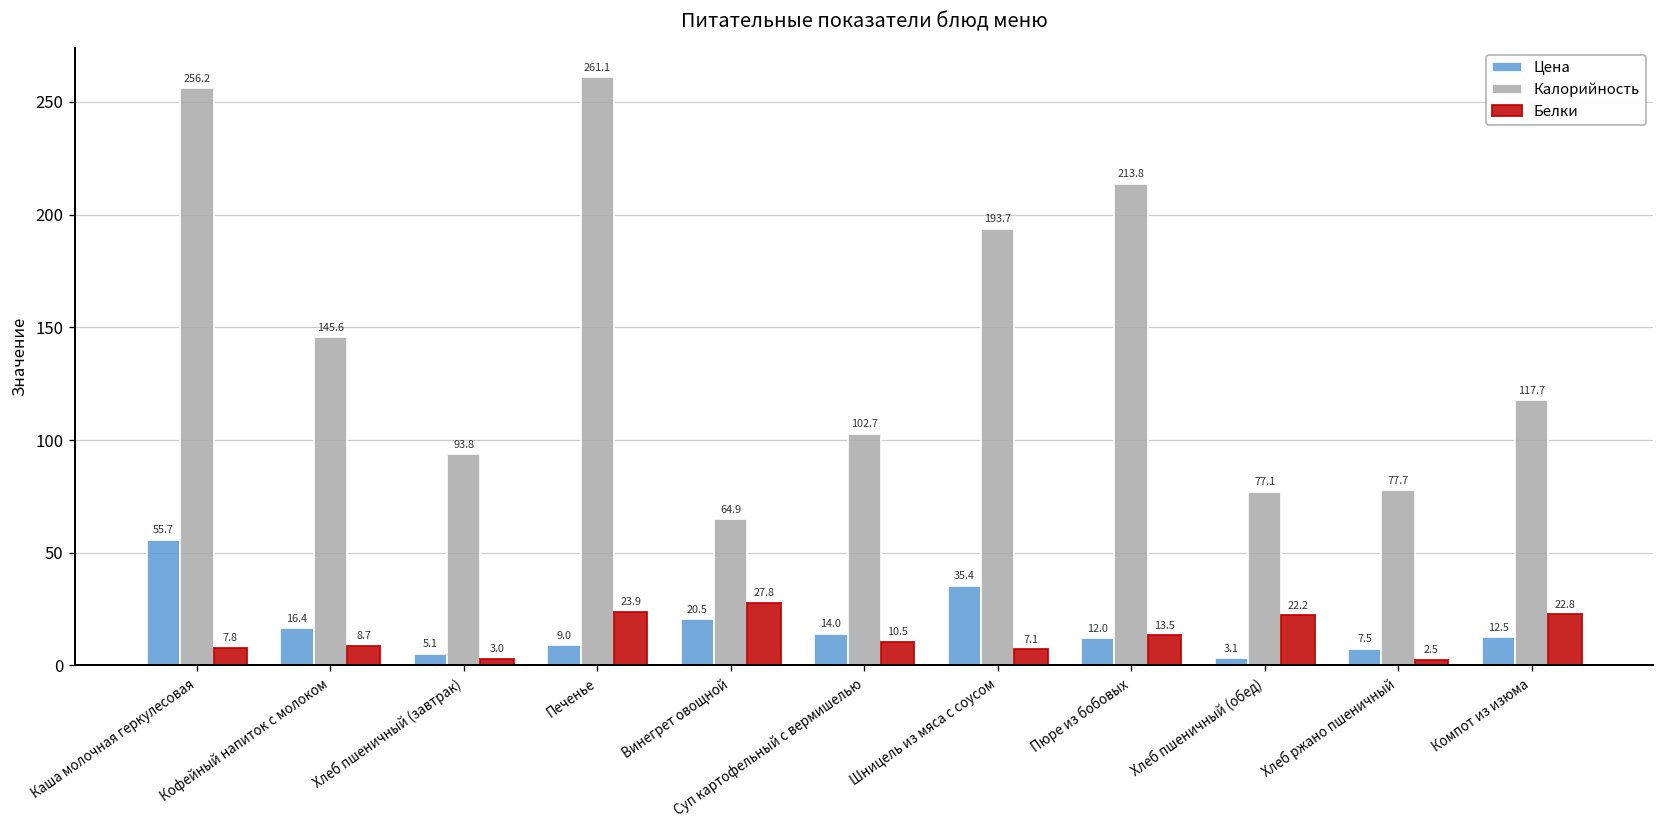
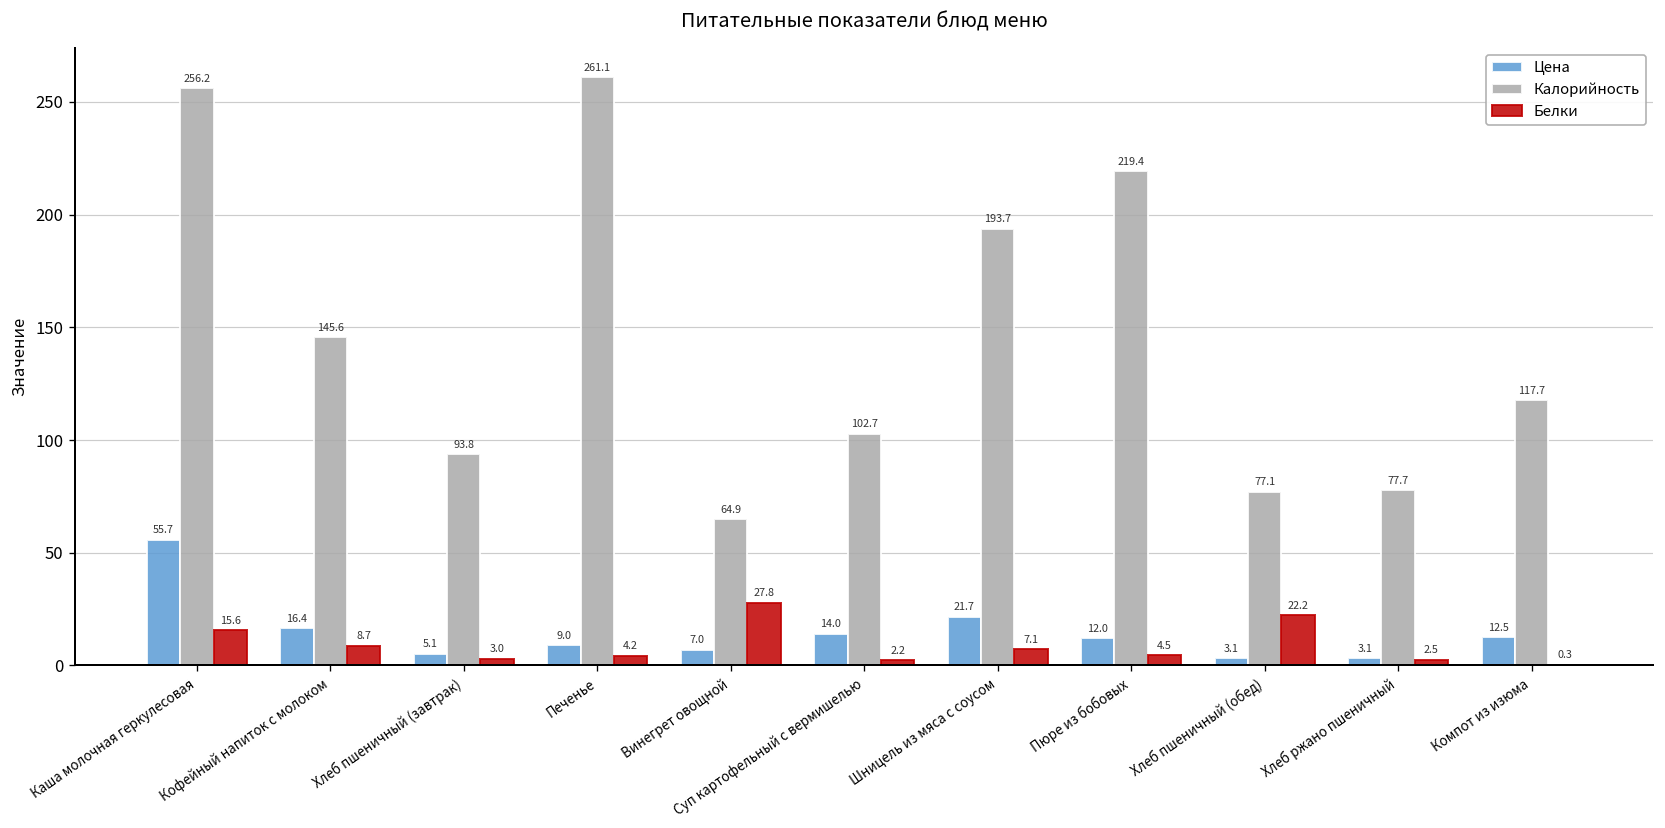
  {
    "Цена": {
      "Каша молочная геркулесовая": 55.7,
      "Кофейный напиток с молоком": 16.4,
      "Хлеб пшеничный (завтрак)": 5.1,
      "Печенье": 9.0,
-     "Винегрет овощной": 20.5,
+     "Винегрет овощной": 7.0,
      "Суп картофельный с вермишелью": 14.0,
-     "Шницель из мяса с соусом": 35.4,
+     "Шницель из мяса с соусом": 21.7,
      "Пюре из бобовых": 12.0,
      "Хлеб пшеничный (обед)": 3.1,
-     "Хлеб ржано пшеничный": 7.5,
+     "Хлеб ржано пшеничный": 3.1,
      "Компот из изюма": 12.5
    },
    "Калорийность": {
      "Каша молочная геркулесовая": 256.2,
      "Кофейный напиток с молоком": 145.6,
      "Хлеб пшеничный (завтрак)": 93.8,
      "Печенье": 261.1,
      "Винегрет овощной": 64.9,
      "Суп картофельный с вермишелью": 102.7,
      "Шницель из мяса с соусом": 193.7,
-     "Пюре из бобовых": 213.8,
+     "Пюре из бобовых": 219.4,
      "Хлеб пшеничный (обед)": 77.1,
      "Хлеб ржано пшеничный": 77.7,
      "Компот из изюма": 117.7
    },
    "Белки": {
-     "Каша молочная геркулесовая": 7.8,
+     "Каша молочная геркулесовая": 15.6,
      "Кофейный напиток с молоком": 8.7,
      "Хлеб пшеничный (завтрак)": 3.0,
-     "Печенье": 23.9,
+     "Печенье": 4.2,
      "Винегрет овощной": 27.8,
-     "Суп картофельный с вермишелью": 10.5,
+     "Суп картофельный с вермишелью": 2.2,
      "Шницель из мяса с соусом": 7.1,
-     "Пюре из бобовых": 13.5,
+     "Пюре из бобовых": 4.5,
      "Хлеб пшеничный (обед)": 22.2,
      "Хлеб ржано пшеничный": 2.5,
-     "Компот из изюма": 22.8
+     "Компот из изюма": 0.3
    }
  }
